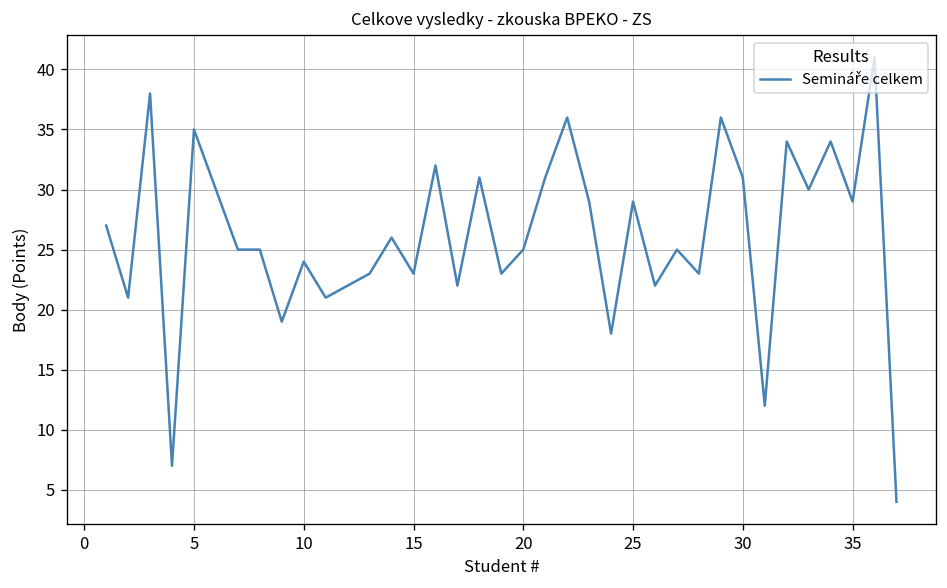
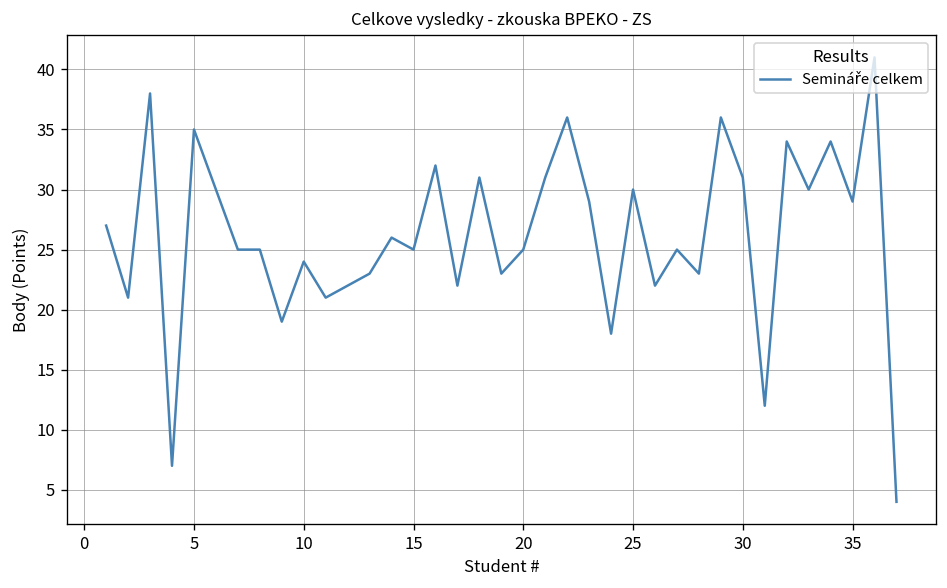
  {
    "5": 35,
    "10": 24,
-   "15": 23,
+   "15": 25,
    "20": 25,
-   "25": 29,
+   "25": 30,
    "30": 31,
    "35": 29
  }
